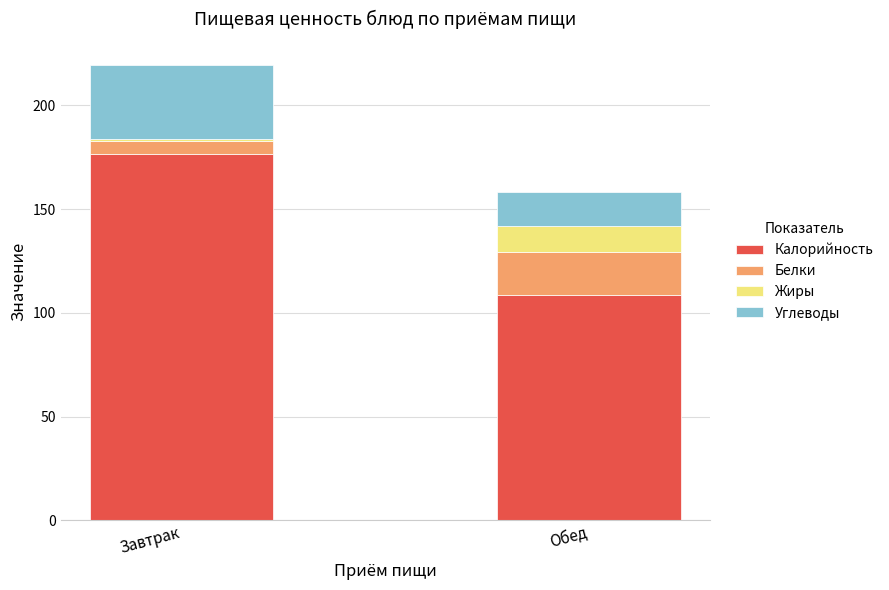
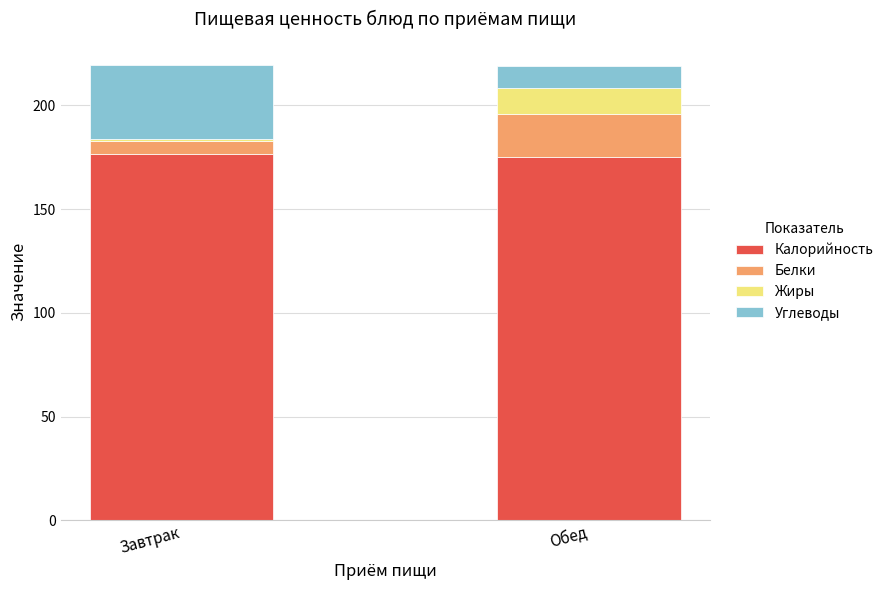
  {
    "Калорийность": {
      "Завтрак": 176,
-     "Обед": 108
+     "Обед": 175
    },
    "Белки": {
      "Завтрак": 6,
      "Обед": 21
    },
    "Жиры": {
      "Обед": 13
    },
    "Углеводы": {
      "Завтрак": 36,
-     "Обед": 16
+     "Обед": 10
    }
  }
